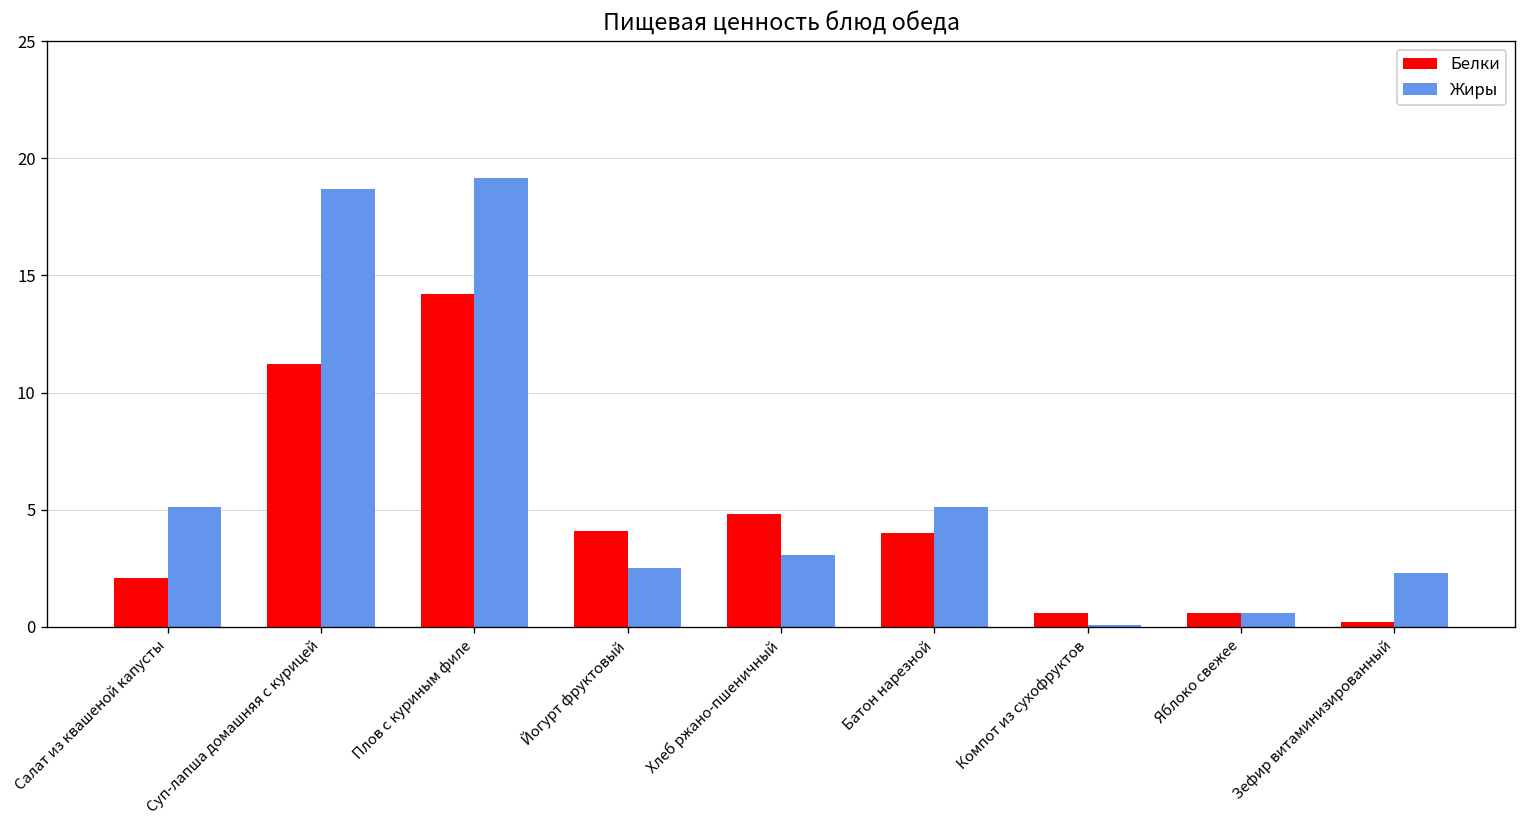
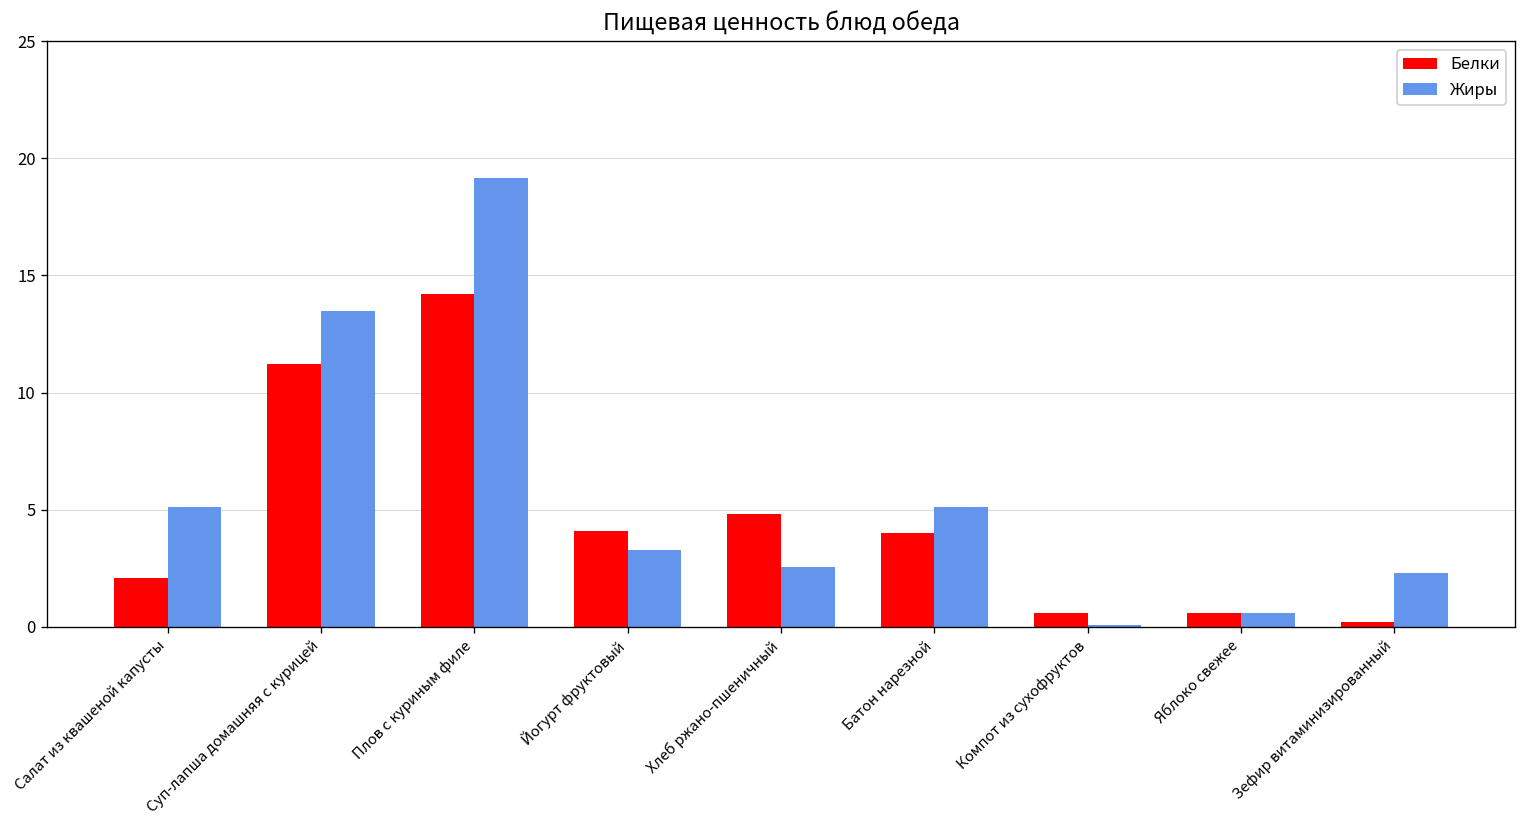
  {
    "Белки": {
      "Салат из квашеной капусты": 2.1,
      "Суп-лапша домашняя с курицей": 11.2,
      "Плов с куриным филе": 14.2,
      "Йогурт фруктовый": 4.1,
      "Хлеб ржано-пшеничный": 4.8,
      "Батон нарезной": 4.0,
      "Компот из сухофруктов": 0.6,
      "Яблоко свежее": 0.6,
      "Зефир витаминизированный": 0.2
    },
    "Жиры": {
      "Салат из квашеной капусты": 5.1,
-     "Суп-лапша домашняя с курицей": 18.7,
+     "Суп-лапша домашняя с курицей": 13.5,
      "Плов с куриным филе": 19.2,
-     "Йогурт фруктовый": 2.5,
-     "Хлеб ржано-пшеничный": 3.1,
+     "Йогурт фруктовый": 3.3,
+     "Хлеб ржано-пшеничный": 2.6,
      "Батон нарезной": 5.1,
      "Яблоко свежее": 0.6,
      "Зефир витаминизированный": 2.3
    }
  }
